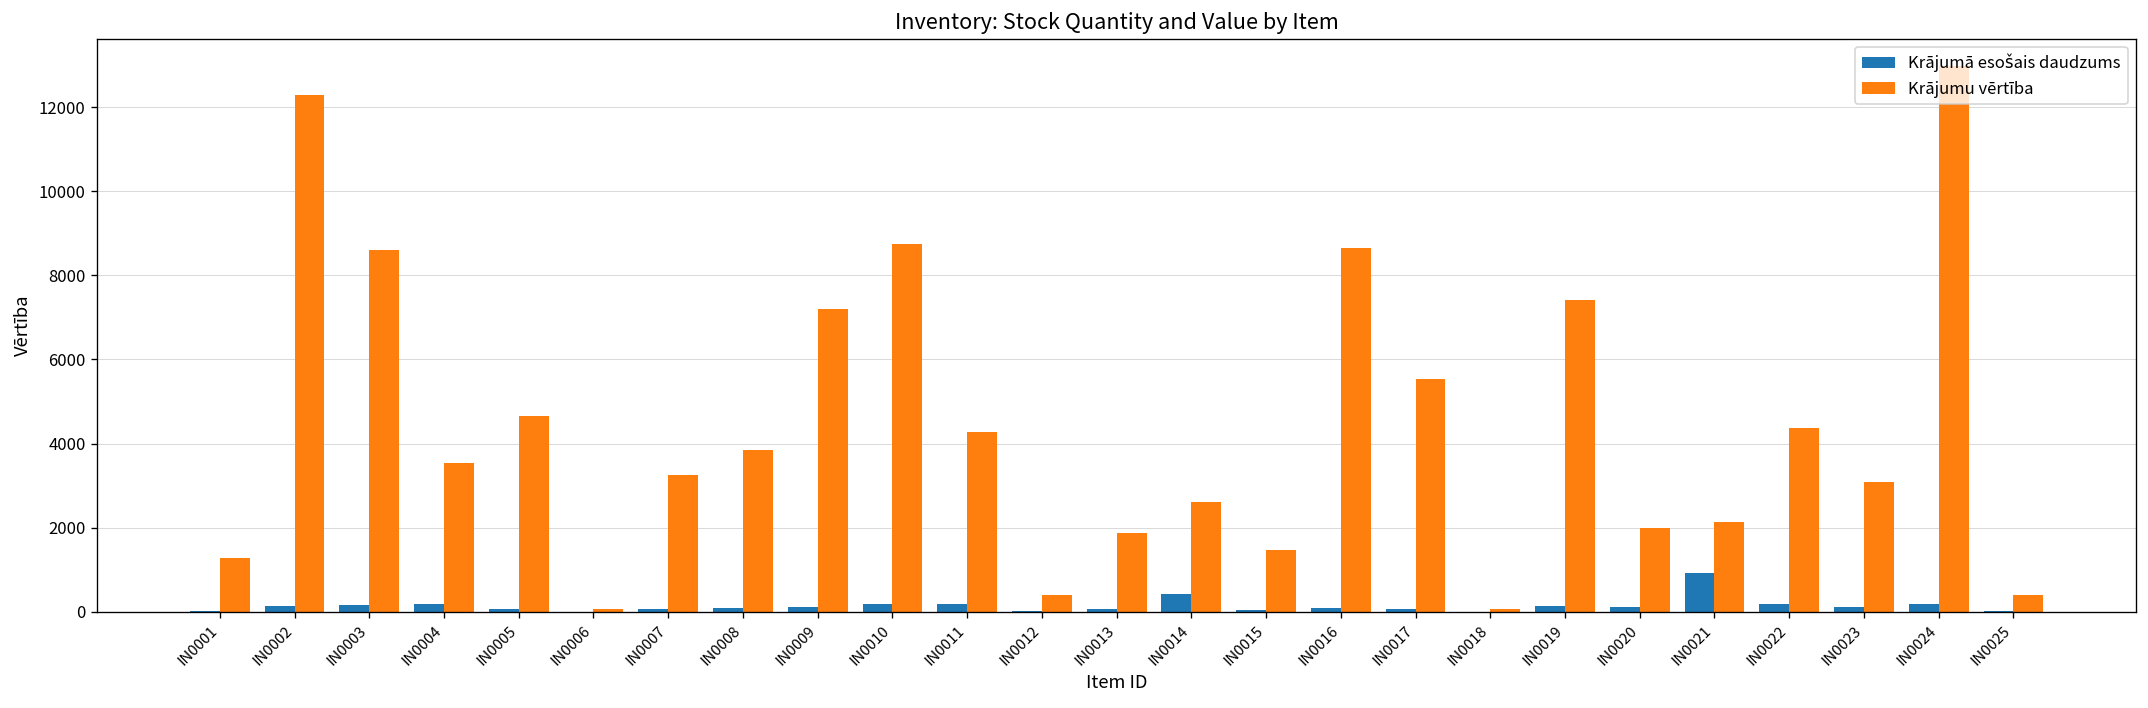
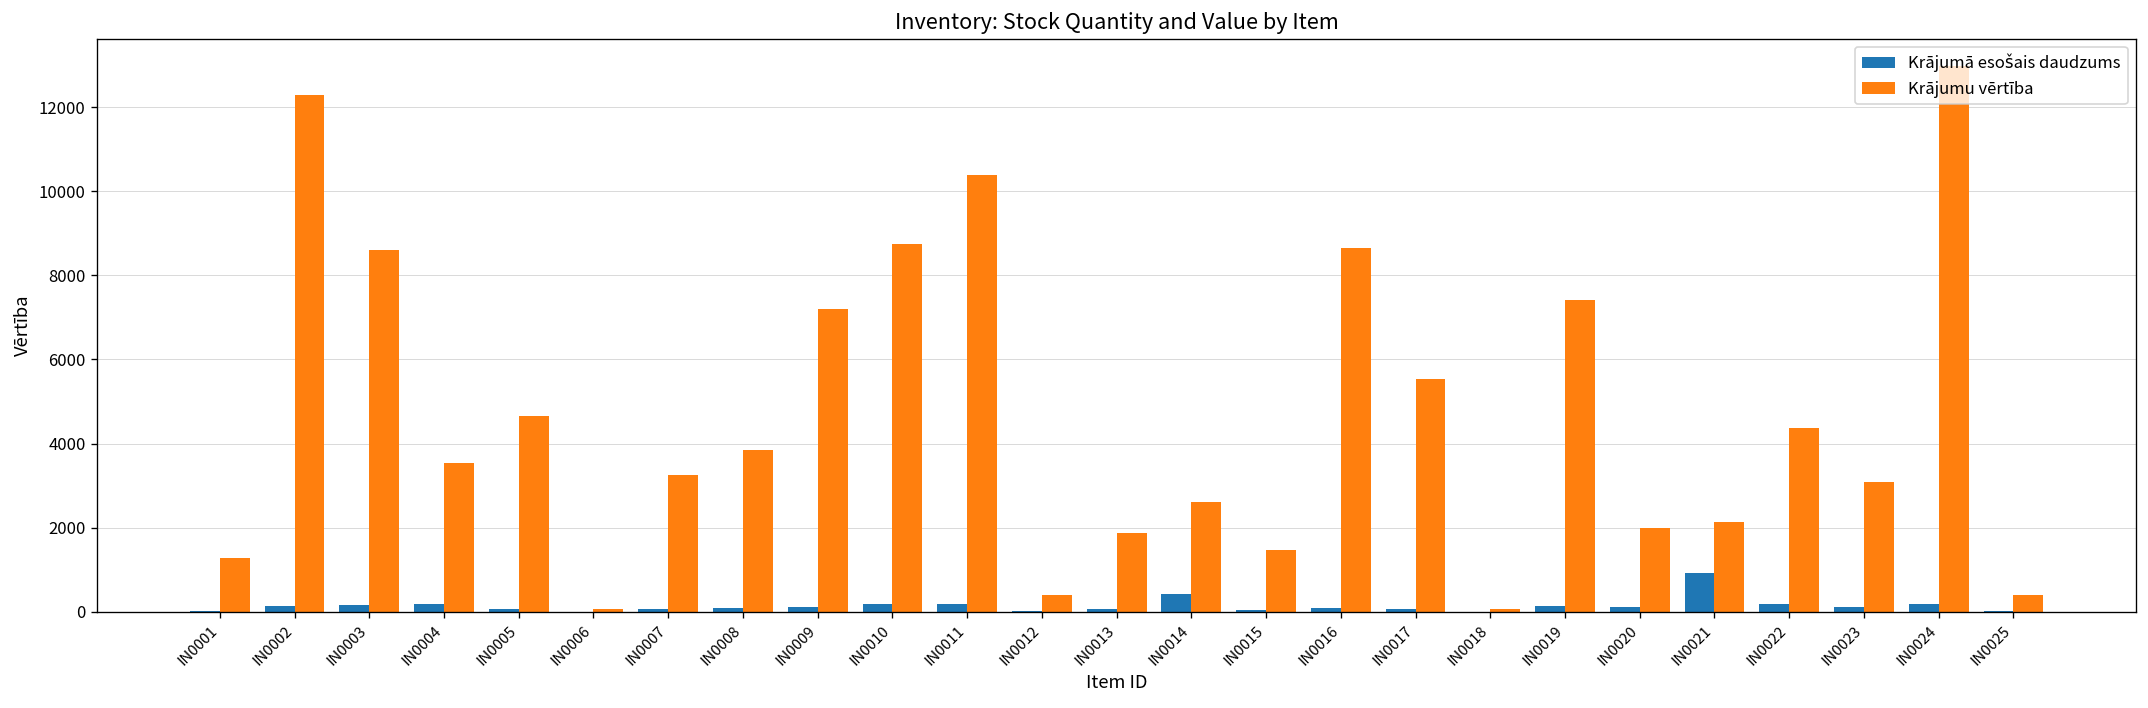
  {
    "Krājumā esošais daudzums": {
      "IN0002": 100,
      "IN0003": 200,
      "IN0004": 200,
      "IN0008": 100,
      "IN0009": 100,
      "IN0010": 200,
      "IN0011": 200,
      "IN0013": 100,
      "IN0014": 400,
      "IN0016": 100,
      "IN0019": 100,
      "IN0020": 100,
      "IN0021": 900,
      "IN0022": 200,
      "IN0023": 100,
      "IN0024": 200
    },
    "Krājumu vērtība": {
      "IN0001": 1300,
      "IN0002": 12300,
      "IN0003": 8600,
      "IN0004": 3500,
      "IN0005": 4700,
      "IN0007": 3200,
      "IN0008": 3800,
      "IN0009": 7200,
      "IN0010": 8800,
-     "IN0011": 4300,
+     "IN0011": 10400,
      "IN0012": 400,
      "IN0013": 1900,
      "IN0014": 2600,
      "IN0015": 1500,
      "IN0016": 8600,
      "IN0017": 5500,
      "IN0018": 100,
      "IN0019": 7400,
      "IN0020": 2000,
      "IN0021": 2100,
      "IN0022": 4400,
      "IN0023": 3100,
      "IN0025": 400
    }
  }
